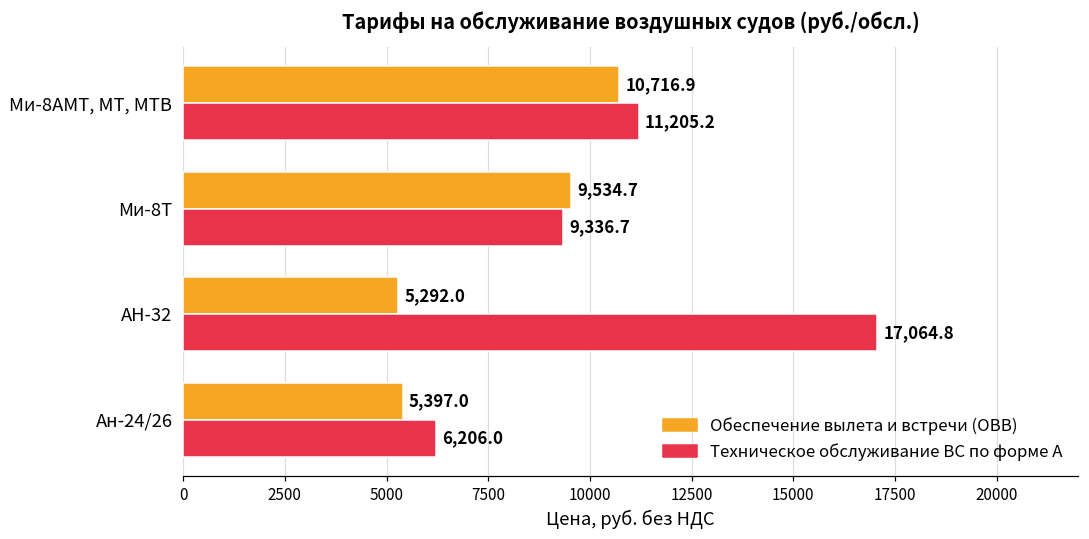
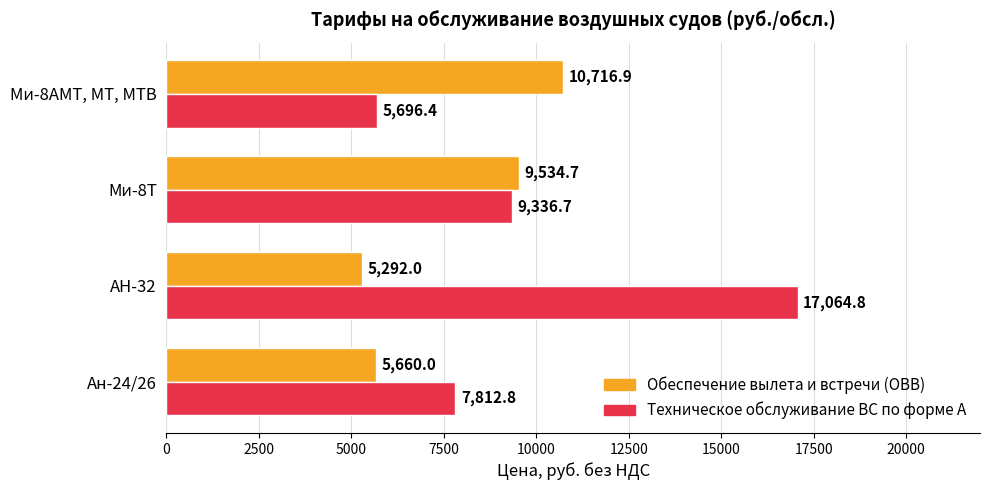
  {
    "Обеспечение вылета и встречи (ОВВ)": {
      "Ми-8АМТ, МТ, МТВ": "10,716.9",
      "Ми-8Т": "9,534.7",
      "АН-32": "5,292.0",
-     "Ан-24/26": "5,397.0"
+     "Ан-24/26": "5,660.0"
    },
    "Техническое обслуживание ВС по форме А": {
-     "Ми-8АМТ, МТ, МТВ": "11,205.2",
+     "Ми-8АМТ, МТ, МТВ": "5,696.4",
      "Ми-8Т": "9,336.7",
      "АН-32": "17,064.8",
-     "Ан-24/26": "6,206.0"
+     "Ан-24/26": "7,812.8"
    }
  }
